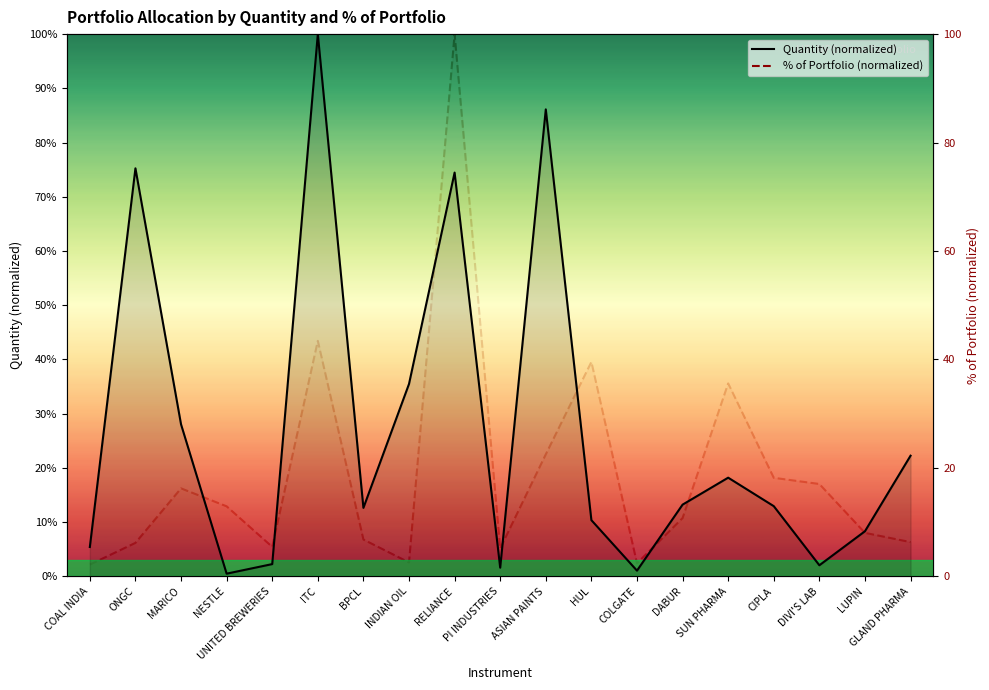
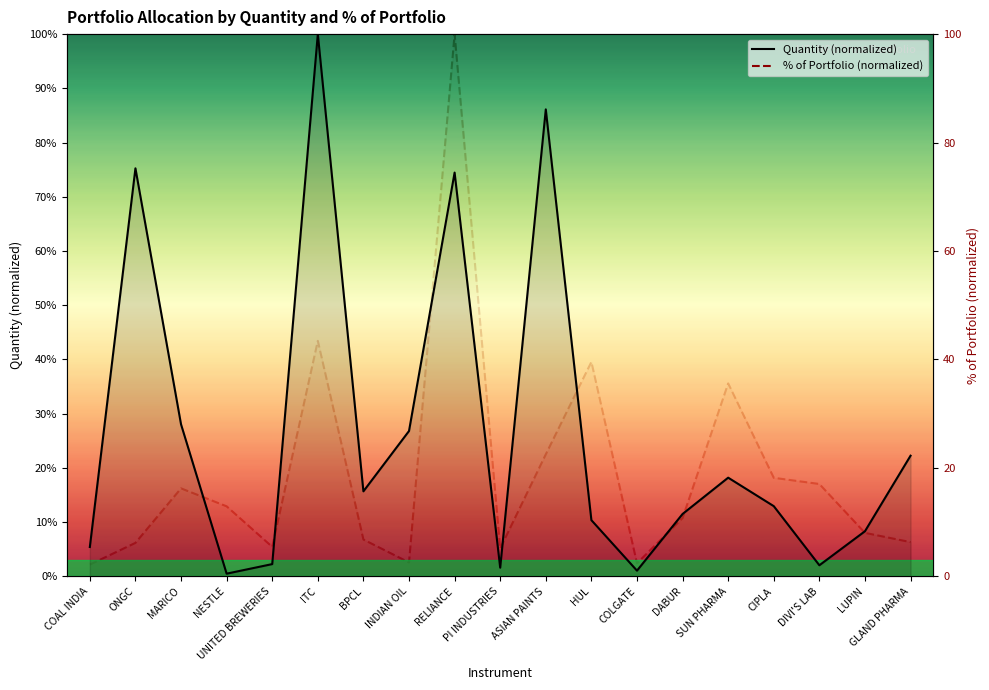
  {
    "Quantity (normalized)": {
      "COAL INDIA": "5%",
      "ONGC": "75%",
      "MARICO": "28%",
      "ITC": "100%",
-     "BPCL": "13%",
-     "INDIAN OIL": "35%",
+     "BPCL": "16%",
+     "INDIAN OIL": "27%",
      "RELIANCE": "74%",
      "ASIAN PAINTS": "86%",
      "HUL": "10%",
-     "DABUR": "13%",
+     "DABUR": "11%",
      "SUN PHARMA": "18%",
      "CIPLA": "13%",
      "LUPIN": "8%",
      "GLAND PHARMA": "22%"
    },
    "% of Portfolio (normalized)": {
      "ONGC": "6",
      "MARICO": "16",
      "NESTLE": "13",
      "UNITED BREWERIES": "5",
      "ITC": "43",
      "BPCL": "7",
      "RELIANCE": "100",
      "PI INDUSTRIES": "5",
      "ASIAN PAINTS": "22",
      "HUL": "40",
      "DABUR": "11",
      "SUN PHARMA": "36",
      "CIPLA": "18",
      "DIVI'S LAB": "17",
      "LUPIN": "8",
      "GLAND PHARMA": "6"
    }
  }
